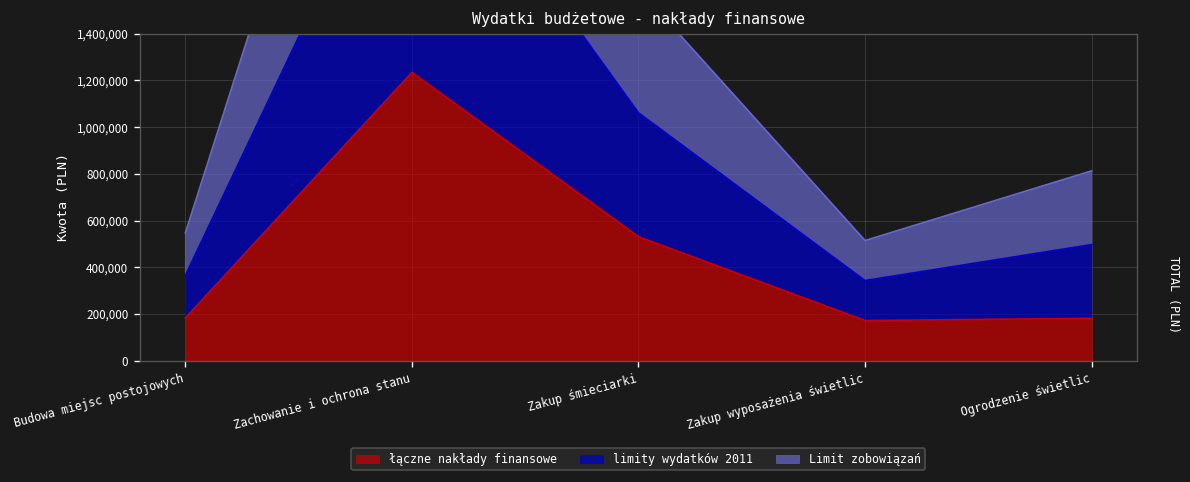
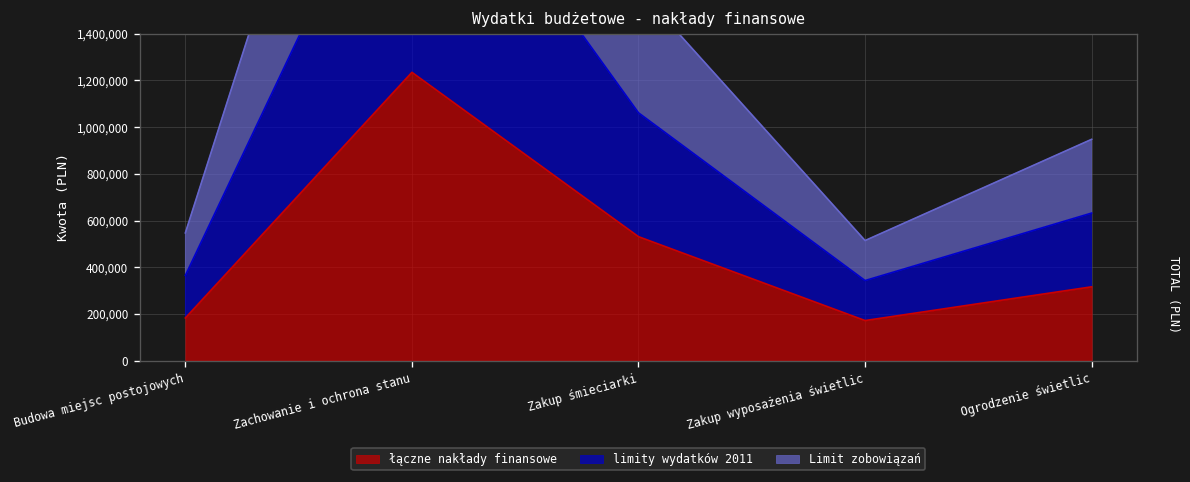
  {
    "łączne nakłady finansowe": {
      "Budowa miejsc postojowych": "180,000",
      "Zachowanie i ochrona stanu": "1,240,000",
      "Zakup śmieciarki": "530,000",
      "Zakup wyposażenia świetlic": "170,000",
-     "Ogrodzenie świetlic": "180,000"
+     "Ogrodzenie świetlic": "320,000"
    },
    "limity wydatków 2011": {
      "Budowa miejsc postojowych": "180,000",
      "Zakup śmieciarki": "530,000",
      "Zakup wyposażenia świetlic": "170,000",
      "Ogrodzenie świetlic": "320,000"
    },
    "Limit zobowiązań": {
      "Budowa miejsc postojowych": "180,000",
      "Zakup wyposażenia świetlic": "170,000",
      "Ogrodzenie świetlic": "320,000"
    }
  }
